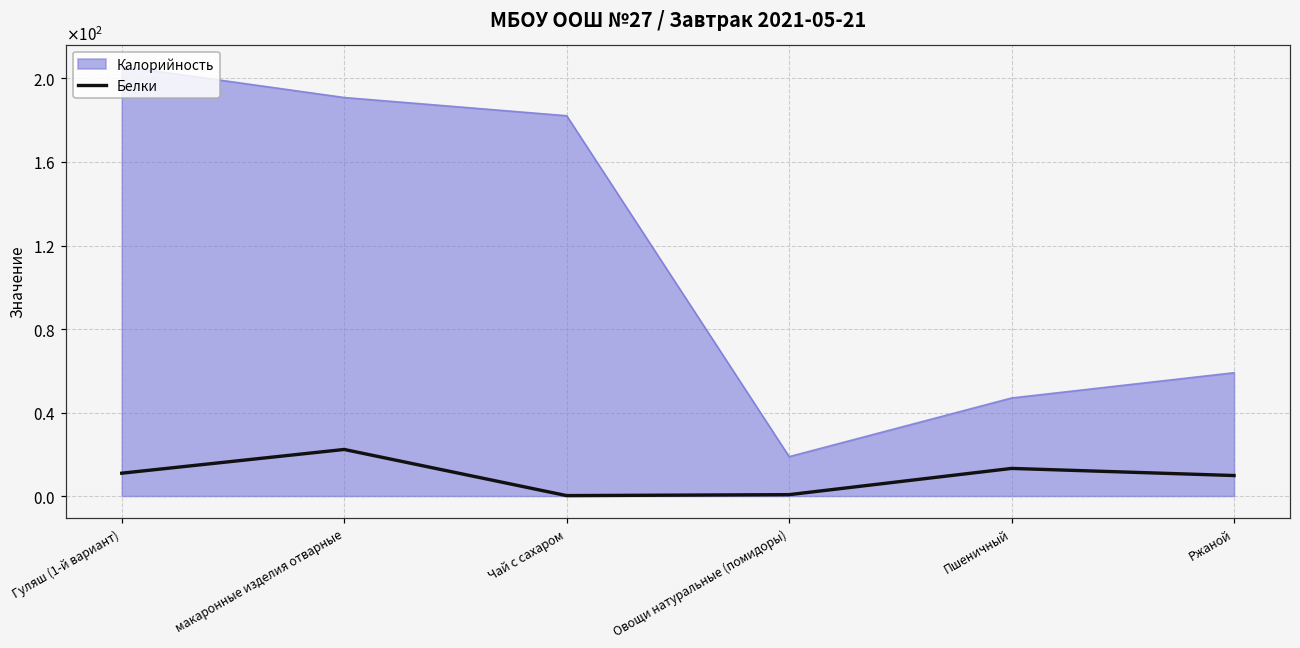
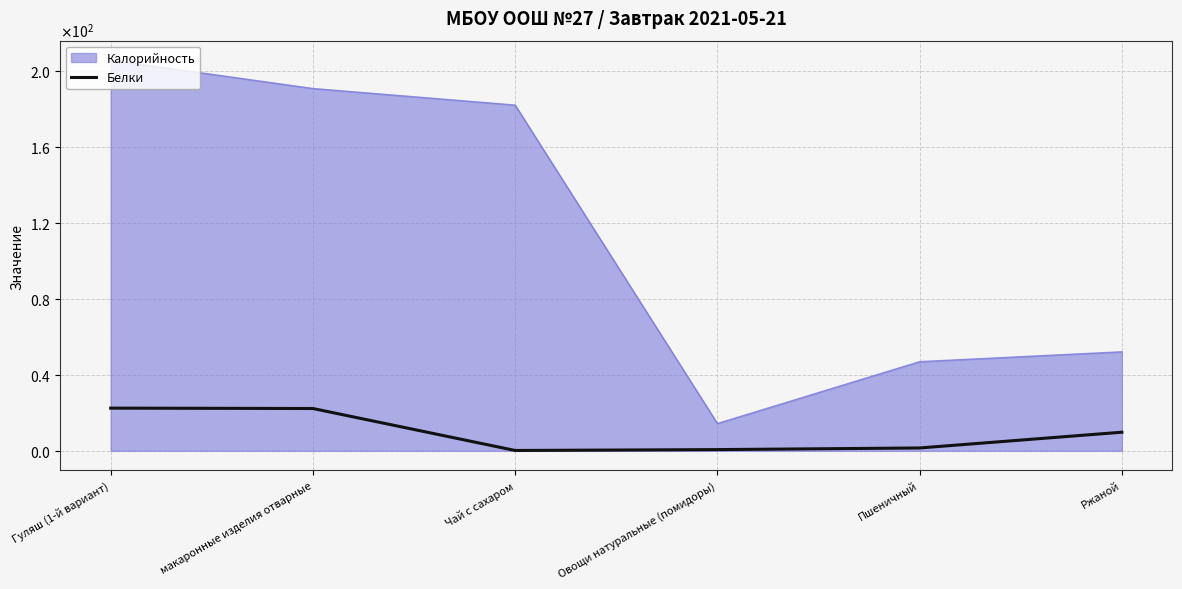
  {
    "Калорийность": {
      "макаронные изделия отварные": 191,
      "Чай с сахаром": 182,
-     "Овощи натуральные (помидоры)": 19,
+     "Овощи натуральные (помидоры)": 14,
      "Пшеничный": 47,
-     "Ржаной": 59
+     "Ржаной": 52
    },
    "Белки": {
-     "Гуляш (1-й вариант)": 11,
+     "Гуляш (1-й вариант)": 23,
      "макаронные изделия отварные": 22,
      "Чай с сахаром": 0,
      "Овощи натуральные (помидоры)": 1,
-     "Пшеничный": 13,
+     "Пшеничный": 2,
      "Ржаной": 10
    }
  }
